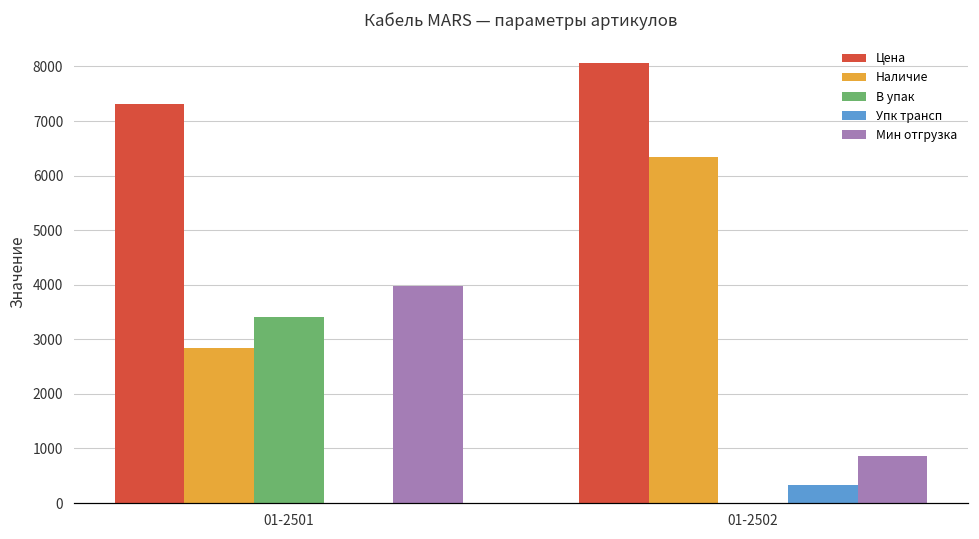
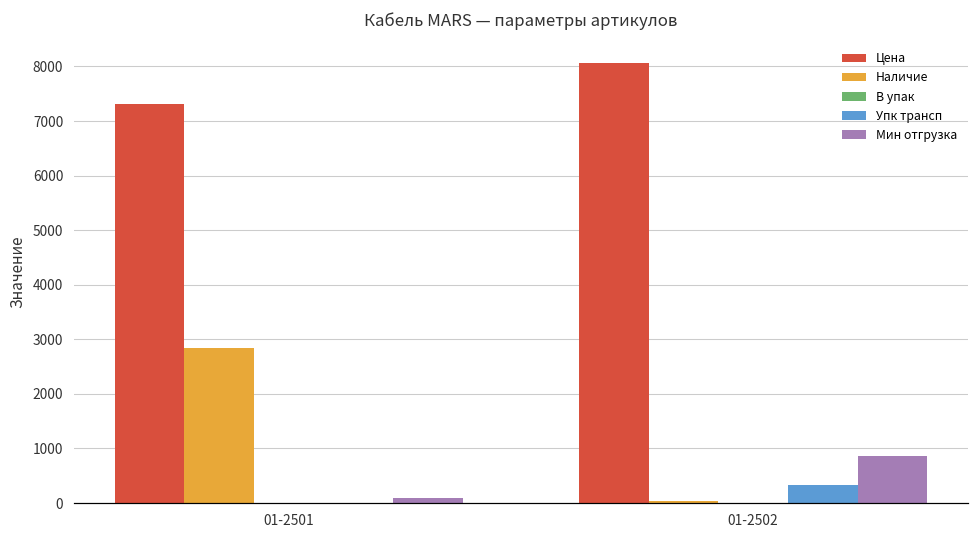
  {
    "Цена": {
      "01-2501": 7300,
      "01-2502": 8100
    },
    "Наличие": {
      "01-2501": 2800,
-     "01-2502": 6300
+     "01-2502": 0
    },
    "В упак": {
-     "01-2501": 3400
+     "01-2501": 0
    },
    "Упк трансп": {
      "01-2502": 300
    },
    "Мин отгрузка": {
-     "01-2501": 4000,
+     "01-2501": 100,
      "01-2502": 900
    }
  }
